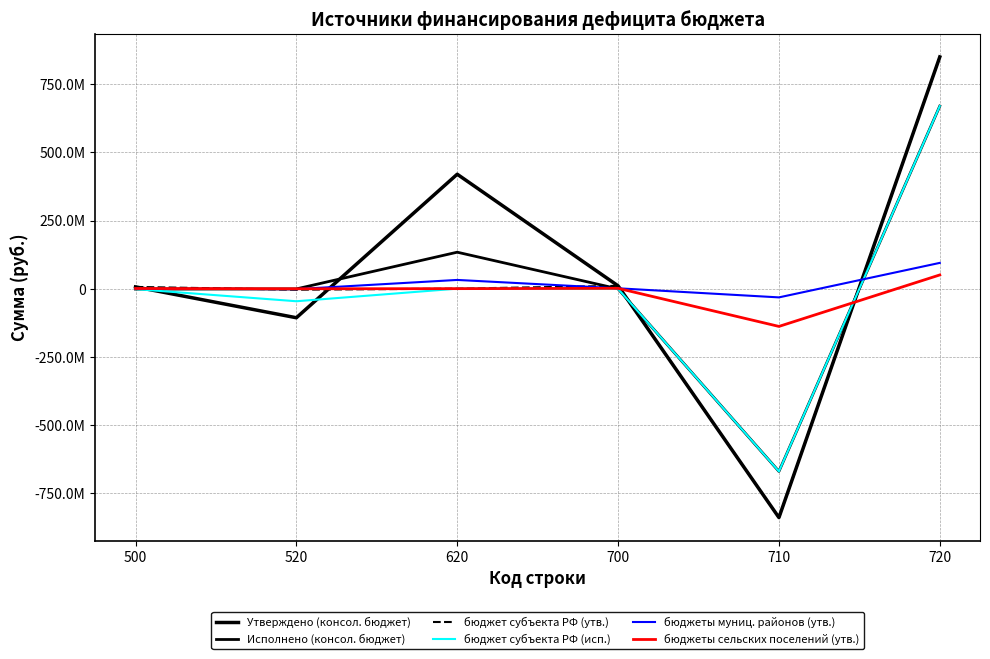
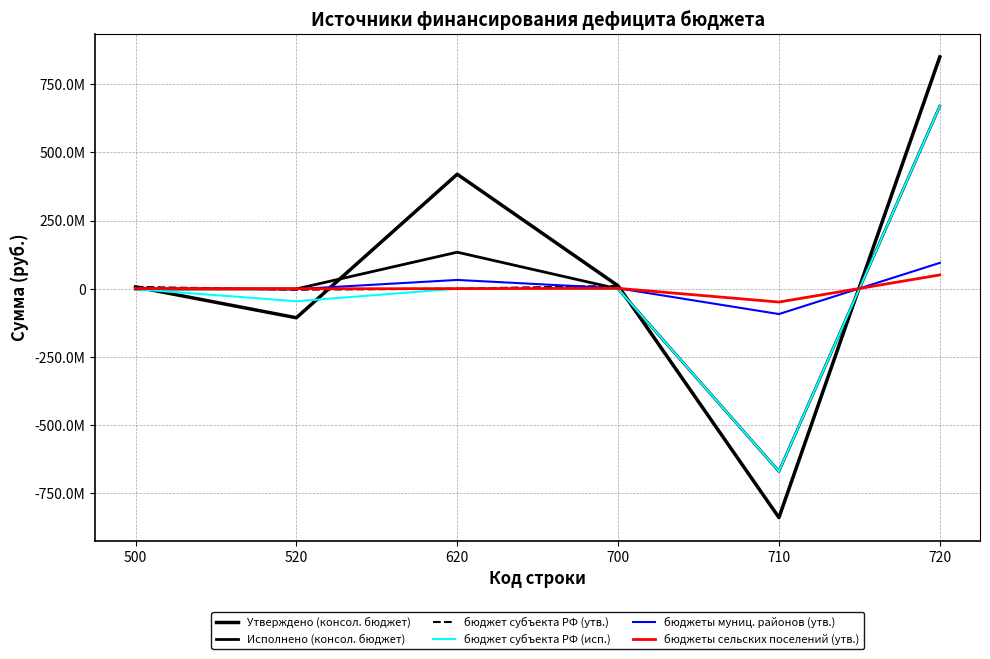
  {
    "бюджет субъекта РФ (исп.)": {
      "520": -50000000
    },
    "бюджеты муниц. районов (утв.)": {
      "620": 30000000,
-     "710": -30000000,
+     "710": -90000000,
      "720": 90000000
    },
    "бюджеты сельских поселений (утв.)": {
-     "710": -140000000,
+     "710": -50000000,
      "720": 50000000
    }
  }
